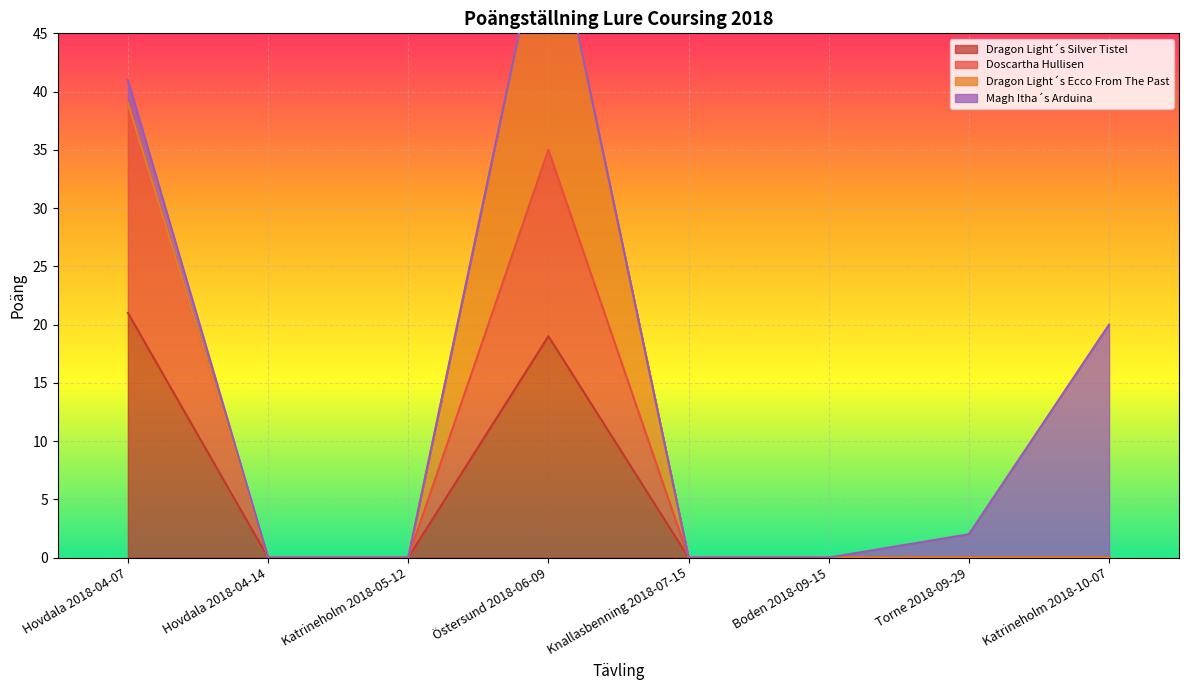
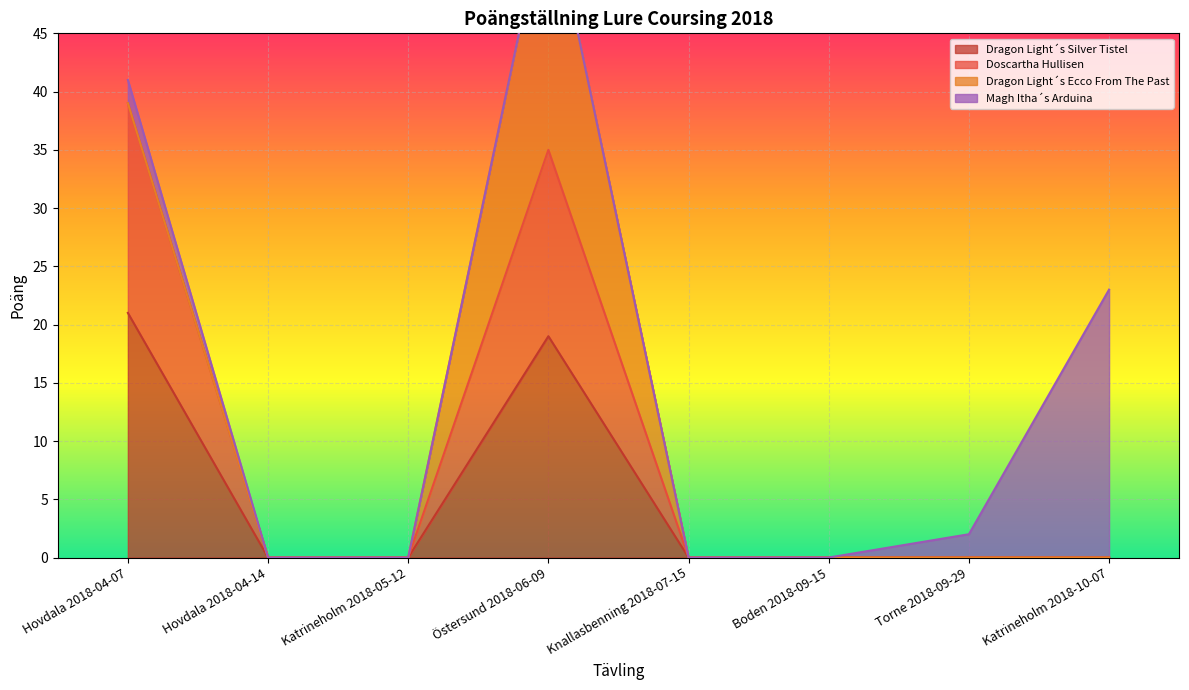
  {
    "Magh Itha´s Arduina": {
      "Hovdala 2018-04-07": 2,
      "Torne 2018-09-29": 2,
-     "Katrineholm 2018-10-07": 20
+     "Katrineholm 2018-10-07": 23
    }
  }
